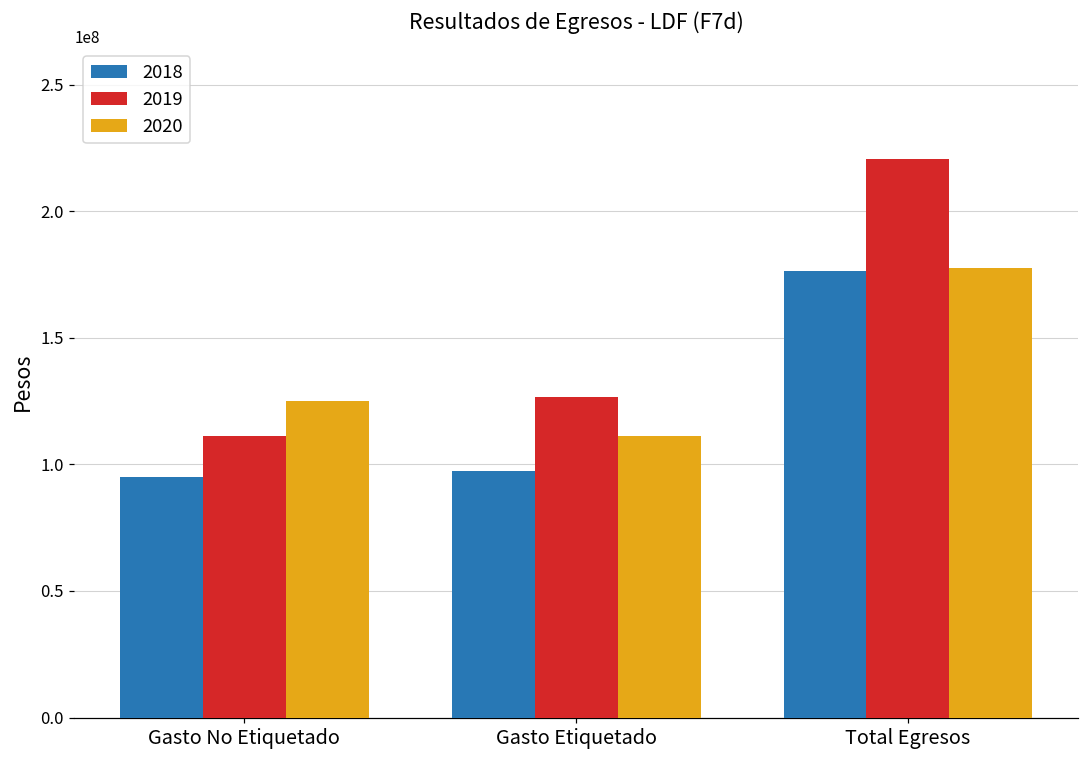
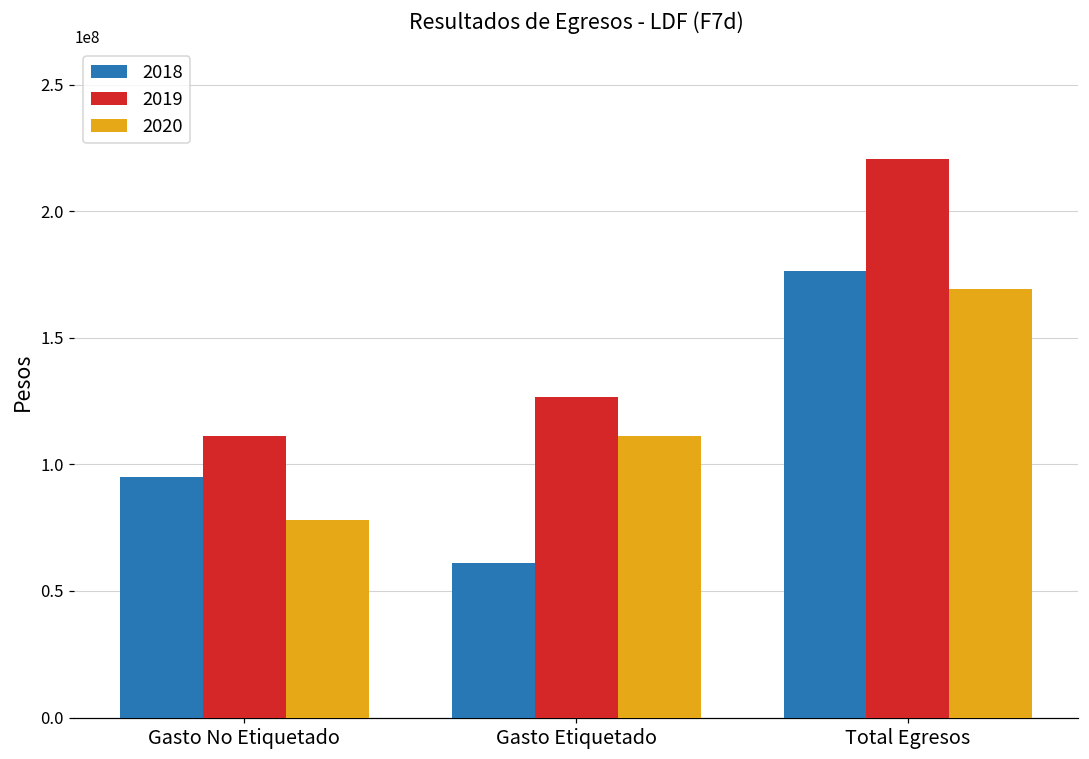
  {
    "2018": {
      "Gasto No Etiquetado": 95000000,
-     "Gasto Etiquetado": 98000000,
+     "Gasto Etiquetado": 61000000,
      "Total Egresos": 176000000
    },
    "2019": {
      "Gasto No Etiquetado": 111000000,
      "Gasto Etiquetado": 127000000,
      "Total Egresos": 221000000
    },
    "2020": {
-     "Gasto No Etiquetado": 125000000,
+     "Gasto No Etiquetado": 78000000,
      "Gasto Etiquetado": 111000000,
-     "Total Egresos": 178000000
+     "Total Egresos": 169000000
    }
  }
